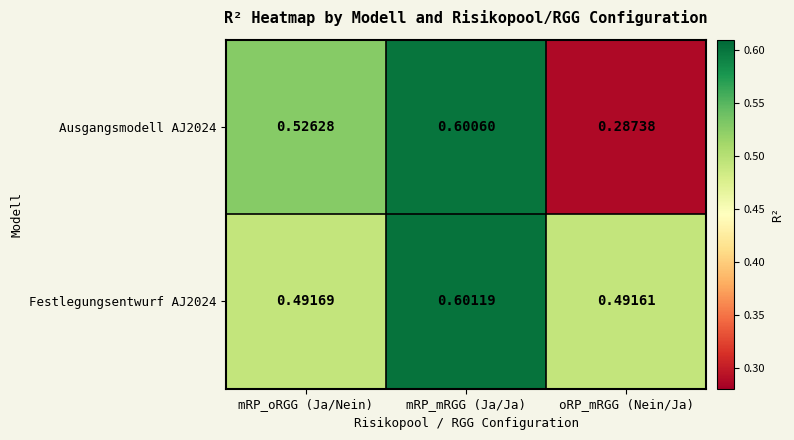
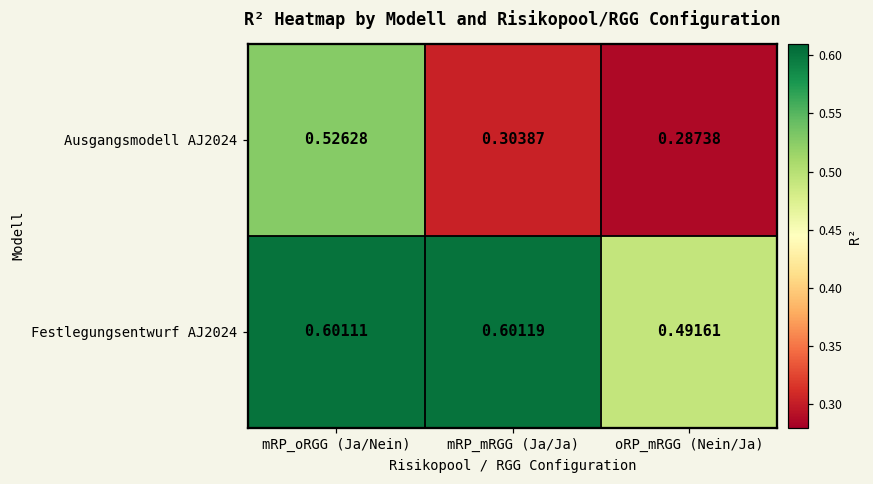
  {
    "Ausgangsmodell AJ2024": {
      "mRP_oRGG (Ja/Nein)": 0.52628,
-     "mRP_mRGG (Ja/Ja)": 0.60060,
+     "mRP_mRGG (Ja/Ja)": 0.30387,
      "oRP_mRGG (Nein/Ja)": 0.28738
    },
    "Festlegungsentwurf AJ2024": {
-     "mRP_oRGG (Ja/Nein)": 0.49169,
+     "mRP_oRGG (Ja/Nein)": 0.60111,
      "mRP_mRGG (Ja/Ja)": 0.60119,
      "oRP_mRGG (Nein/Ja)": 0.49161
    }
  }
